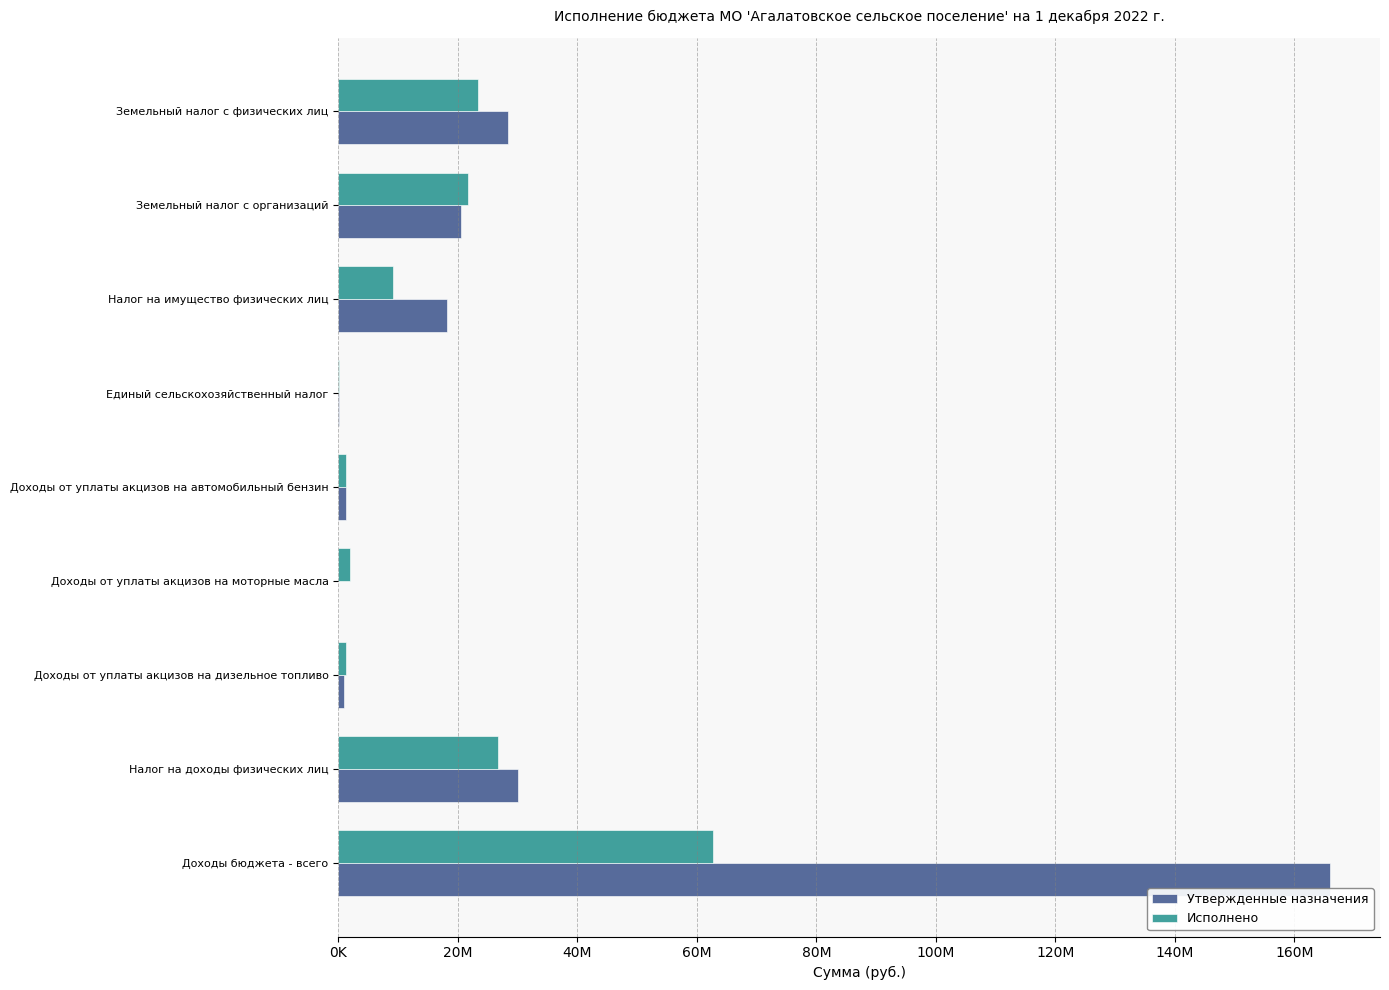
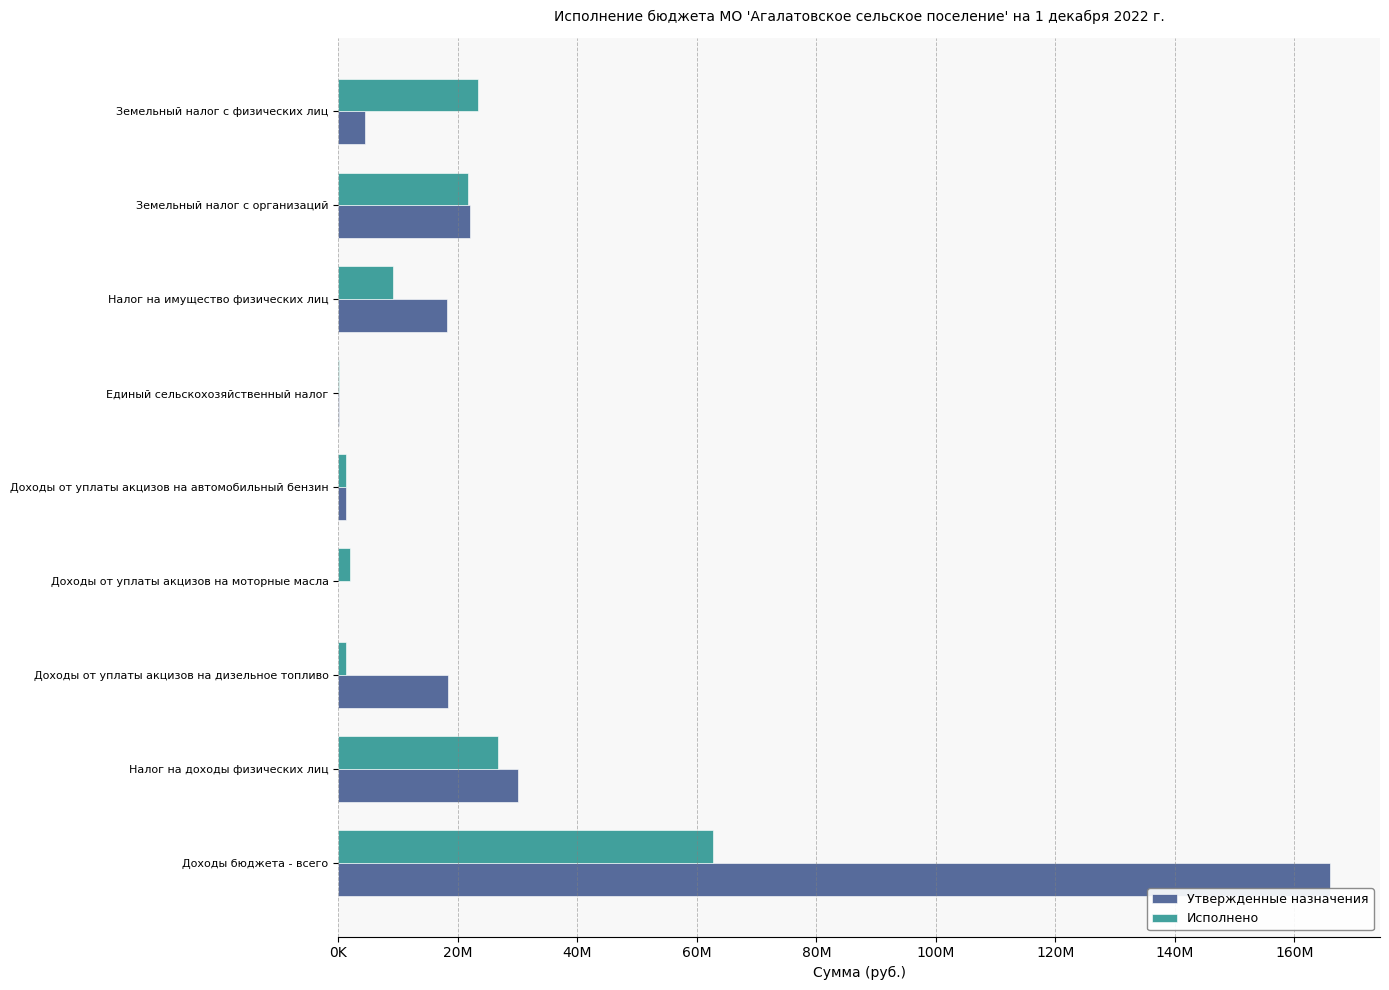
  {
    "Утвержденные назначения": {
-     "Земельный налог с физических лиц": 28000000,
-     "Земельный налог с организаций": 21000000,
+     "Земельный налог с физических лиц": 4000000,
+     "Земельный налог с организаций": 22000000,
      "Налог на имущество физических лиц": 18000000,
      "Доходы от уплаты акцизов на автомобильный бензин": 1000000,
-     "Доходы от уплаты акцизов на дизельное топливо": 1000000,
+     "Доходы от уплаты акцизов на дизельное топливо": 18000000,
      "Налог на доходы физических лиц": 30000000,
      "Доходы бюджета - всего": 166000000
    },
    "Исполнено": {
      "Земельный налог с физических лиц": 23000000,
      "Земельный налог с организаций": 22000000,
      "Налог на имущество физических лиц": 9000000,
      "Доходы от уплаты акцизов на автомобильный бензин": 1000000,
      "Доходы от уплаты акцизов на моторные масла": 2000000,
      "Доходы от уплаты акцизов на дизельное топливо": 1000000,
      "Налог на доходы физических лиц": 27000000,
      "Доходы бюджета - всего": 63000000
    }
  }
